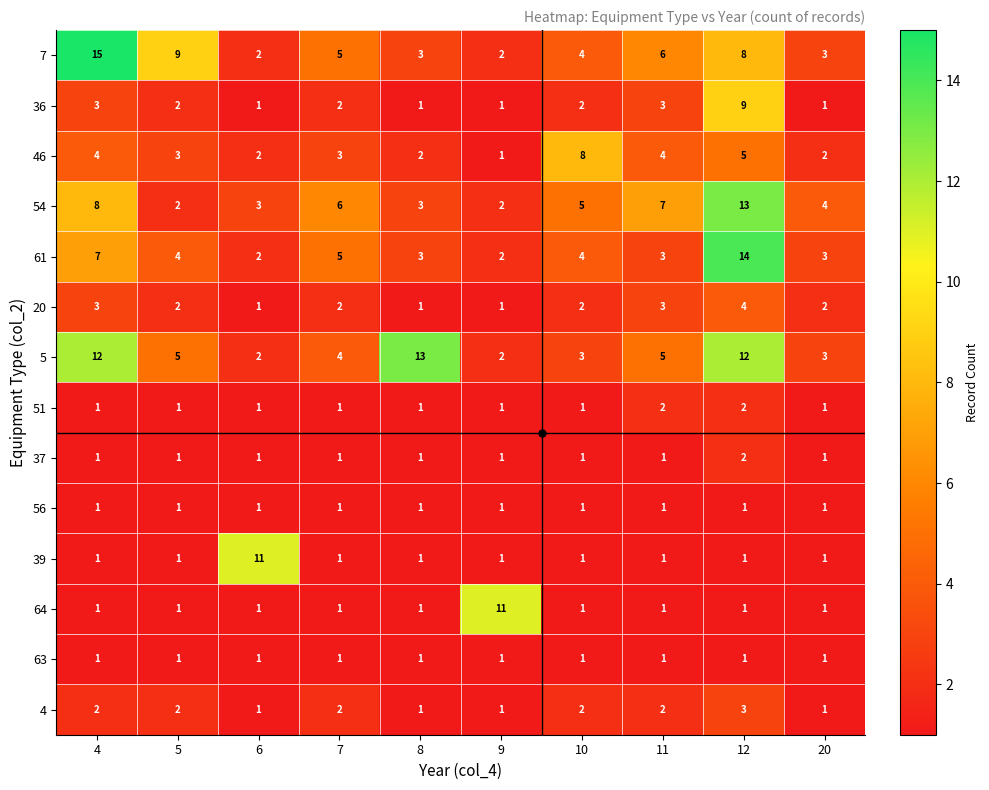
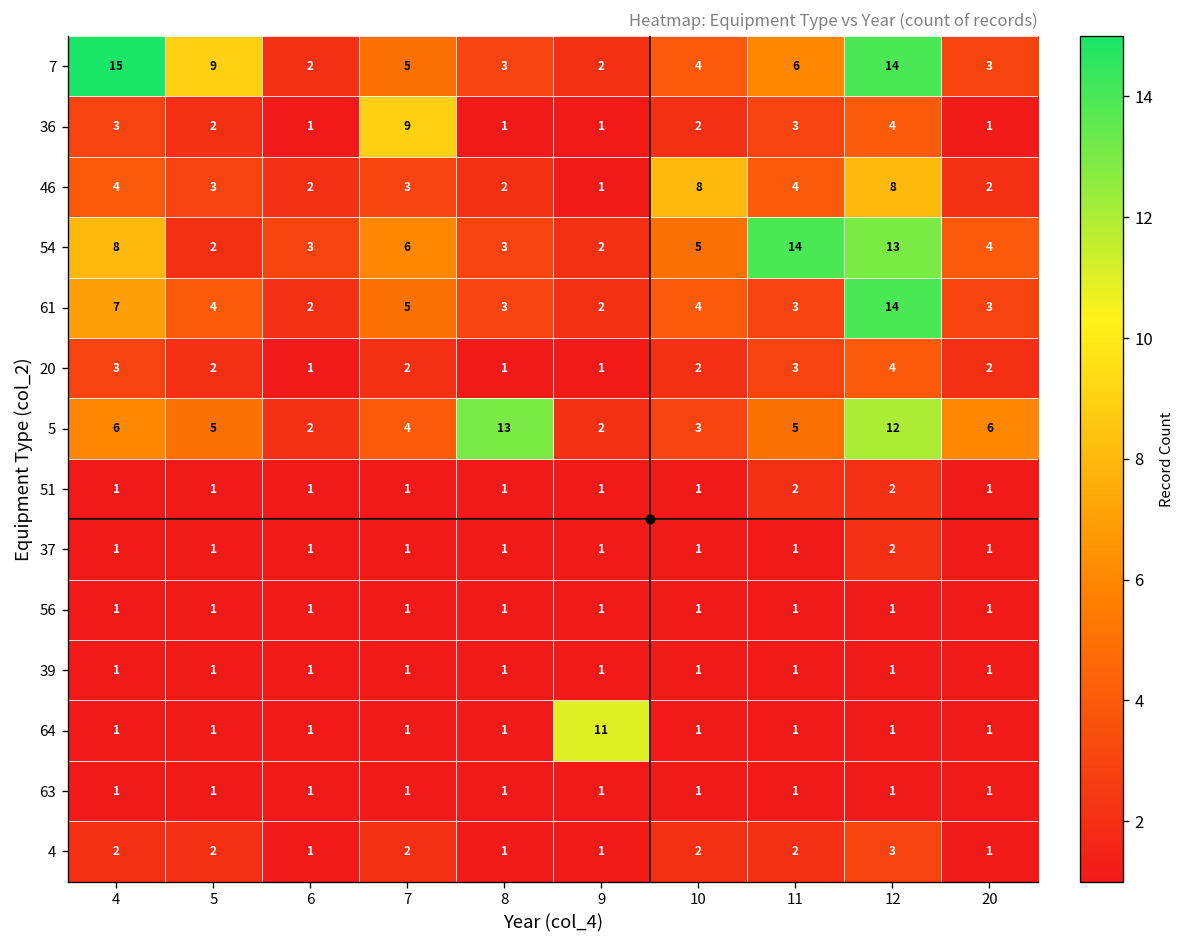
  {
    "7": {
      "4": 15,
      "5": 9,
      "6": 2,
      "7": 5,
      "8": 3,
      "9": 2,
      "10": 4,
      "11": 6,
-     "12": 8,
+     "12": 14,
      "20": 3
    },
    "36": {
      "4": 3,
      "5": 2,
      "6": 1,
-     "7": 2,
+     "7": 9,
      "8": 1,
      "9": 1,
      "10": 2,
      "11": 3,
-     "12": 9,
+     "12": 4,
      "20": 1
    },
    "46": {
      "4": 4,
      "5": 3,
      "6": 2,
      "7": 3,
      "8": 2,
      "9": 1,
      "10": 8,
      "11": 4,
-     "12": 5,
+     "12": 8,
      "20": 2
    },
    "54": {
      "4": 8,
      "5": 2,
      "6": 3,
      "7": 6,
      "8": 3,
      "9": 2,
      "10": 5,
-     "11": 7,
+     "11": 14,
      "12": 13,
      "20": 4
    },
    "61": {
      "4": 7,
      "5": 4,
      "6": 2,
      "7": 5,
      "8": 3,
      "9": 2,
      "10": 4,
      "11": 3,
      "12": 14,
      "20": 3
    },
    "20": {
      "4": 3,
      "5": 2,
      "6": 1,
      "7": 2,
      "8": 1,
      "9": 1,
      "10": 2,
      "11": 3,
      "12": 4,
      "20": 2
    },
    "5": {
-     "4": 12,
+     "4": 6,
      "5": 5,
      "6": 2,
      "7": 4,
      "8": 13,
      "9": 2,
      "10": 3,
      "11": 5,
      "12": 12,
-     "20": 3
+     "20": 6
    },
    "51": {
      "4": 1,
      "5": 1,
      "6": 1,
      "7": 1,
      "8": 1,
      "9": 1,
      "10": 1,
      "11": 2,
      "12": 2,
      "20": 1
    },
    "37": {
      "4": 1,
      "5": 1,
      "6": 1,
      "7": 1,
      "8": 1,
      "9": 1,
      "10": 1,
      "11": 1,
      "12": 2,
      "20": 1
    },
    "56": {
      "4": 1,
      "5": 1,
      "6": 1,
      "7": 1,
      "8": 1,
      "9": 1,
      "10": 1,
      "11": 1,
      "12": 1,
      "20": 1
    },
    "39": {
      "4": 1,
      "5": 1,
-     "6": 11,
+     "6": 1,
      "7": 1,
      "8": 1,
      "9": 1,
      "10": 1,
      "11": 1,
      "12": 1,
      "20": 1
    },
    "64": {
      "4": 1,
      "5": 1,
      "6": 1,
      "7": 1,
      "8": 1,
      "9": 11,
      "10": 1,
      "11": 1,
      "12": 1,
      "20": 1
    },
    "63": {
      "4": 1,
      "5": 1,
      "6": 1,
      "7": 1,
      "8": 1,
      "9": 1,
      "10": 1,
      "11": 1,
      "12": 1,
      "20": 1
    },
    "4": {
      "4": 2,
      "5": 2,
      "6": 1,
      "7": 2,
      "8": 1,
      "9": 1,
      "10": 2,
      "11": 2,
      "12": 3,
      "20": 1
    }
  }
